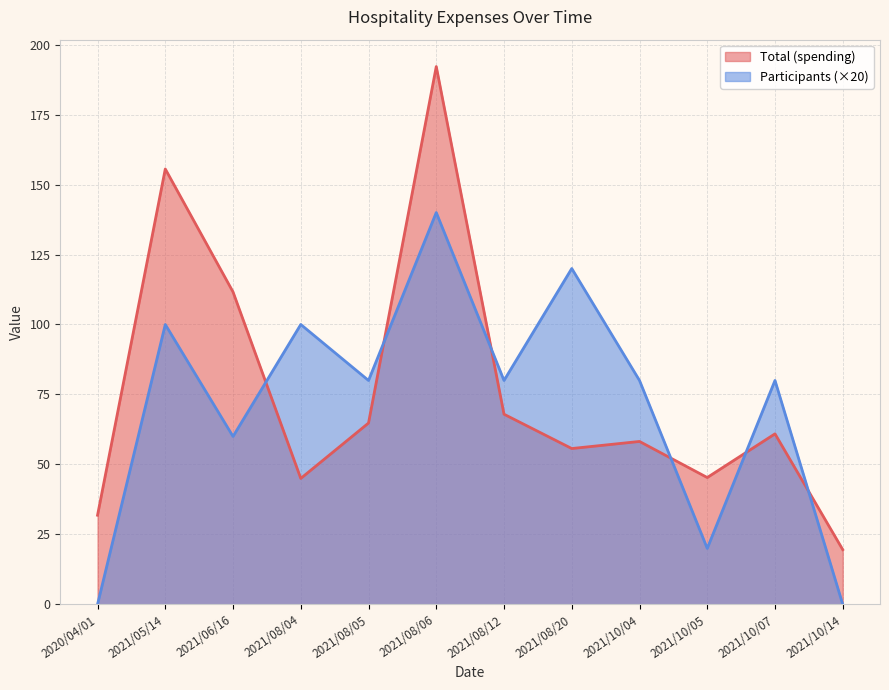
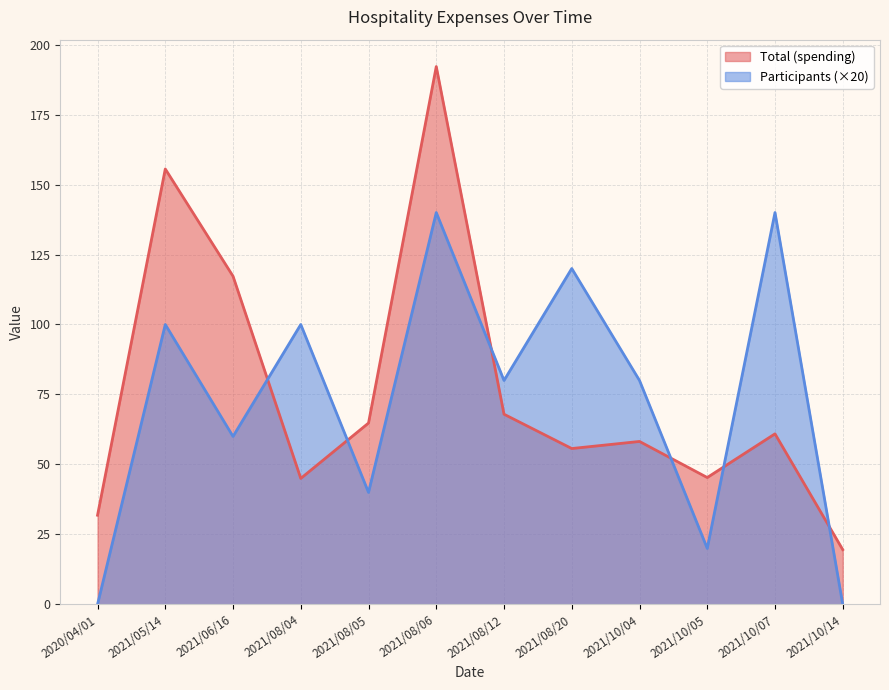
  {
    "Total (spending)": {
      "2020/04/01": 32,
      "2021/05/14": 156,
-     "2021/06/16": 112,
+     "2021/06/16": 117,
      "2021/08/04": 45,
      "2021/08/05": 65,
      "2021/08/06": 192,
      "2021/08/12": 68,
      "2021/08/20": 56,
      "2021/10/04": 58,
      "2021/10/05": 45,
      "2021/10/07": 61,
      "2021/10/14": 20
    },
    "Participants (×20)": {
      "2020/04/01": 0,
      "2021/05/14": 100,
      "2021/06/16": 60,
      "2021/08/04": 100,
-     "2021/08/05": 80,
+     "2021/08/05": 40,
      "2021/08/06": 140,
      "2021/08/12": 80,
      "2021/08/20": 120,
      "2021/10/04": 80,
      "2021/10/05": 20,
-     "2021/10/07": 80,
+     "2021/10/07": 140,
      "2021/10/14": 0
    }
  }
